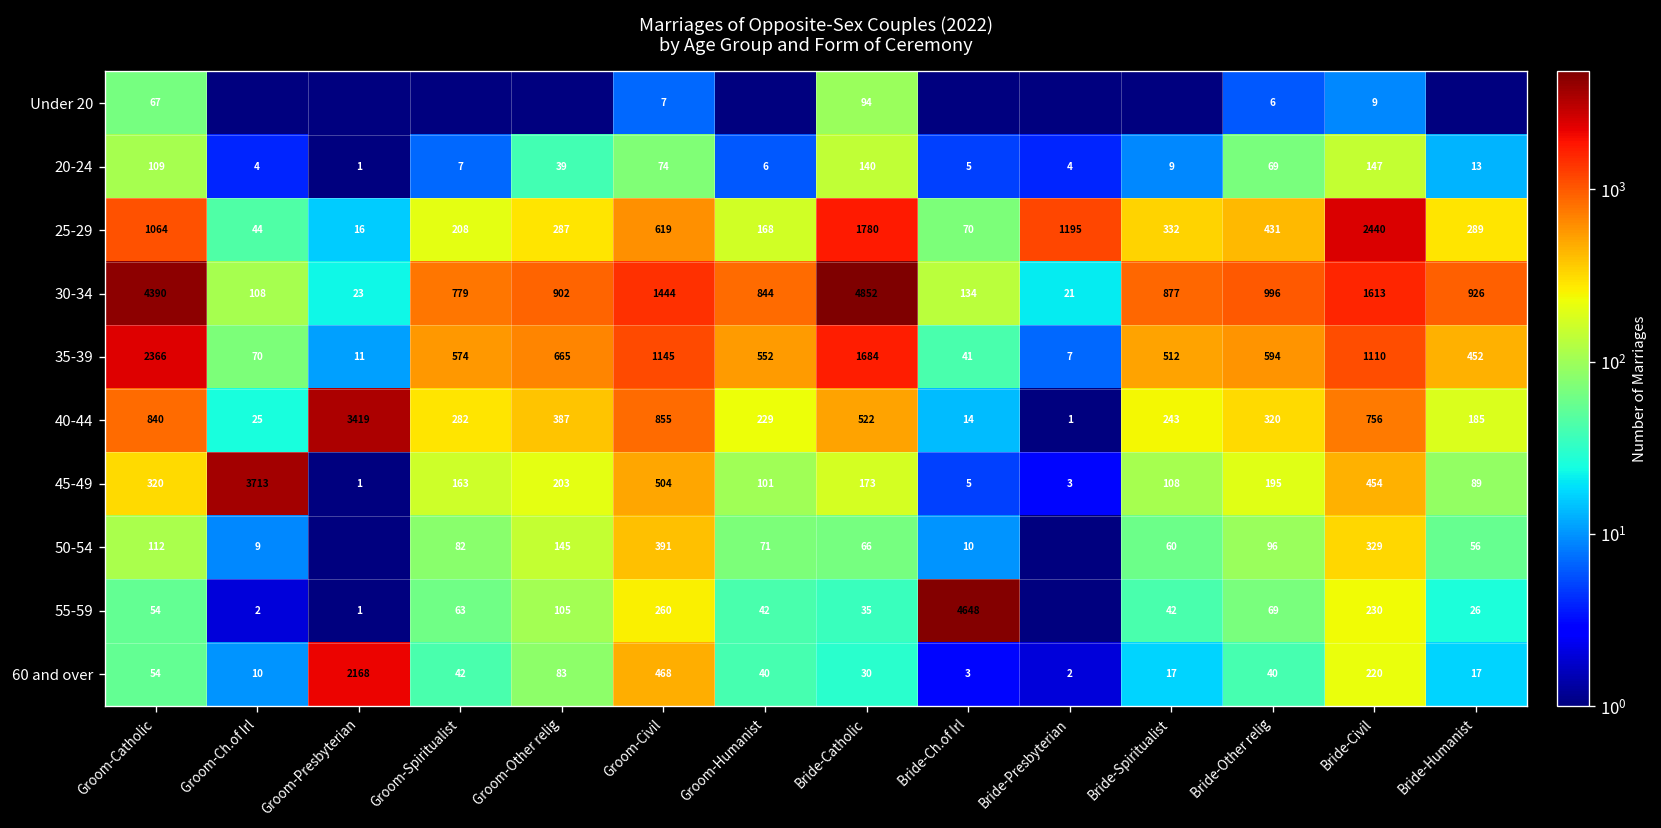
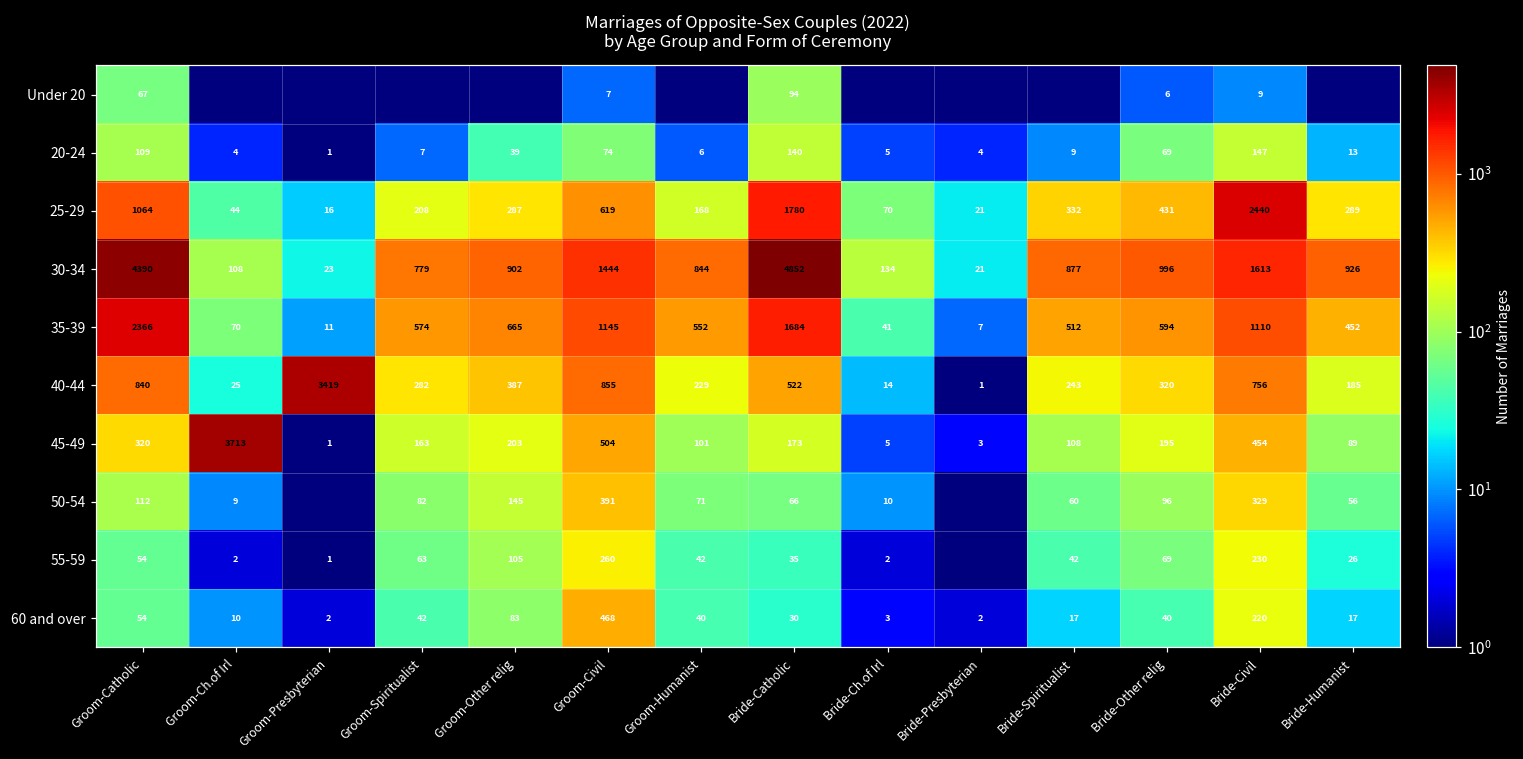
  {
    "Under 20": {
      "Groom-Catholic": 67,
      "Groom-Civil": 7,
      "Bride-Catholic": 94,
      "Bride-Other relig": 6,
      "Bride-Civil": 9
    },
    "20-24": {
      "Groom-Catholic": 109,
      "Groom-Ch.of Irl": 4,
      "Groom-Presbyterian": 1,
      "Groom-Spiritualist": 7,
      "Groom-Other relig": 39,
      "Groom-Civil": 74,
      "Groom-Humanist": 6,
      "Bride-Catholic": 140,
      "Bride-Ch.of Irl": 5,
      "Bride-Presbyterian": 4,
      "Bride-Spiritualist": 9,
      "Bride-Other relig": 69,
      "Bride-Civil": 147,
      "Bride-Humanist": 13
    },
    "25-29": {
      "Groom-Catholic": 1064,
      "Groom-Ch.of Irl": 44,
      "Groom-Presbyterian": 16,
      "Groom-Spiritualist": 208,
      "Groom-Other relig": 287,
      "Groom-Civil": 619,
      "Groom-Humanist": 168,
      "Bride-Catholic": 1780,
      "Bride-Ch.of Irl": 70,
-     "Bride-Presbyterian": 1195,
+     "Bride-Presbyterian": 21,
      "Bride-Spiritualist": 332,
      "Bride-Other relig": 431,
      "Bride-Civil": 2440,
      "Bride-Humanist": 289
    },
    "30-34": {
      "Groom-Catholic": 4390,
      "Groom-Ch.of Irl": 108,
      "Groom-Presbyterian": 23,
      "Groom-Spiritualist": 779,
      "Groom-Other relig": 902,
      "Groom-Civil": 1444,
      "Groom-Humanist": 844,
      "Bride-Catholic": 4852,
      "Bride-Ch.of Irl": 134,
      "Bride-Presbyterian": 21,
      "Bride-Spiritualist": 877,
      "Bride-Other relig": 996,
      "Bride-Civil": 1613,
      "Bride-Humanist": 926
    },
    "35-39": {
      "Groom-Catholic": 2366,
      "Groom-Ch.of Irl": 70,
      "Groom-Presbyterian": 11,
      "Groom-Spiritualist": 574,
      "Groom-Other relig": 665,
      "Groom-Civil": 1145,
      "Groom-Humanist": 552,
      "Bride-Catholic": 1684,
      "Bride-Ch.of Irl": 41,
      "Bride-Presbyterian": 7,
      "Bride-Spiritualist": 512,
      "Bride-Other relig": 594,
      "Bride-Civil": 1110,
      "Bride-Humanist": 452
    },
    "40-44": {
      "Groom-Catholic": 840,
      "Groom-Ch.of Irl": 25,
      "Groom-Presbyterian": 3419,
      "Groom-Spiritualist": 282,
      "Groom-Other relig": 387,
      "Groom-Civil": 855,
      "Groom-Humanist": 229,
      "Bride-Catholic": 522,
      "Bride-Ch.of Irl": 14,
      "Bride-Presbyterian": 1,
      "Bride-Spiritualist": 243,
      "Bride-Other relig": 320,
      "Bride-Civil": 756,
      "Bride-Humanist": 185
    },
    "45-49": {
      "Groom-Catholic": 320,
      "Groom-Ch.of Irl": 3713,
      "Groom-Presbyterian": 1,
      "Groom-Spiritualist": 163,
      "Groom-Other relig": 203,
      "Groom-Civil": 504,
      "Groom-Humanist": 101,
      "Bride-Catholic": 173,
      "Bride-Ch.of Irl": 5,
      "Bride-Presbyterian": 3,
      "Bride-Spiritualist": 108,
      "Bride-Other relig": 195,
      "Bride-Civil": 454,
      "Bride-Humanist": 89
    },
    "50-54": {
      "Groom-Catholic": 112,
      "Groom-Ch.of Irl": 9,
      "Groom-Spiritualist": 82,
      "Groom-Other relig": 145,
      "Groom-Civil": 391,
      "Groom-Humanist": 71,
      "Bride-Catholic": 66,
      "Bride-Ch.of Irl": 10,
      "Bride-Spiritualist": 60,
      "Bride-Other relig": 96,
      "Bride-Civil": 329,
      "Bride-Humanist": 56
    },
    "55-59": {
      "Groom-Catholic": 54,
      "Groom-Ch.of Irl": 2,
      "Groom-Presbyterian": 1,
      "Groom-Spiritualist": 63,
      "Groom-Other relig": 105,
      "Groom-Civil": 260,
      "Groom-Humanist": 42,
      "Bride-Catholic": 35,
-     "Bride-Ch.of Irl": 4648,
+     "Bride-Ch.of Irl": 2,
      "Bride-Spiritualist": 42,
      "Bride-Other relig": 69,
      "Bride-Civil": 230,
      "Bride-Humanist": 26
    },
    "60 and over": {
      "Groom-Catholic": 54,
      "Groom-Ch.of Irl": 10,
-     "Groom-Presbyterian": 2168,
+     "Groom-Presbyterian": 2,
      "Groom-Spiritualist": 42,
      "Groom-Other relig": 83,
      "Groom-Civil": 468,
      "Groom-Humanist": 40,
      "Bride-Catholic": 30,
      "Bride-Ch.of Irl": 3,
      "Bride-Presbyterian": 2,
      "Bride-Spiritualist": 17,
      "Bride-Other relig": 40,
      "Bride-Civil": 220,
      "Bride-Humanist": 17
    }
  }
